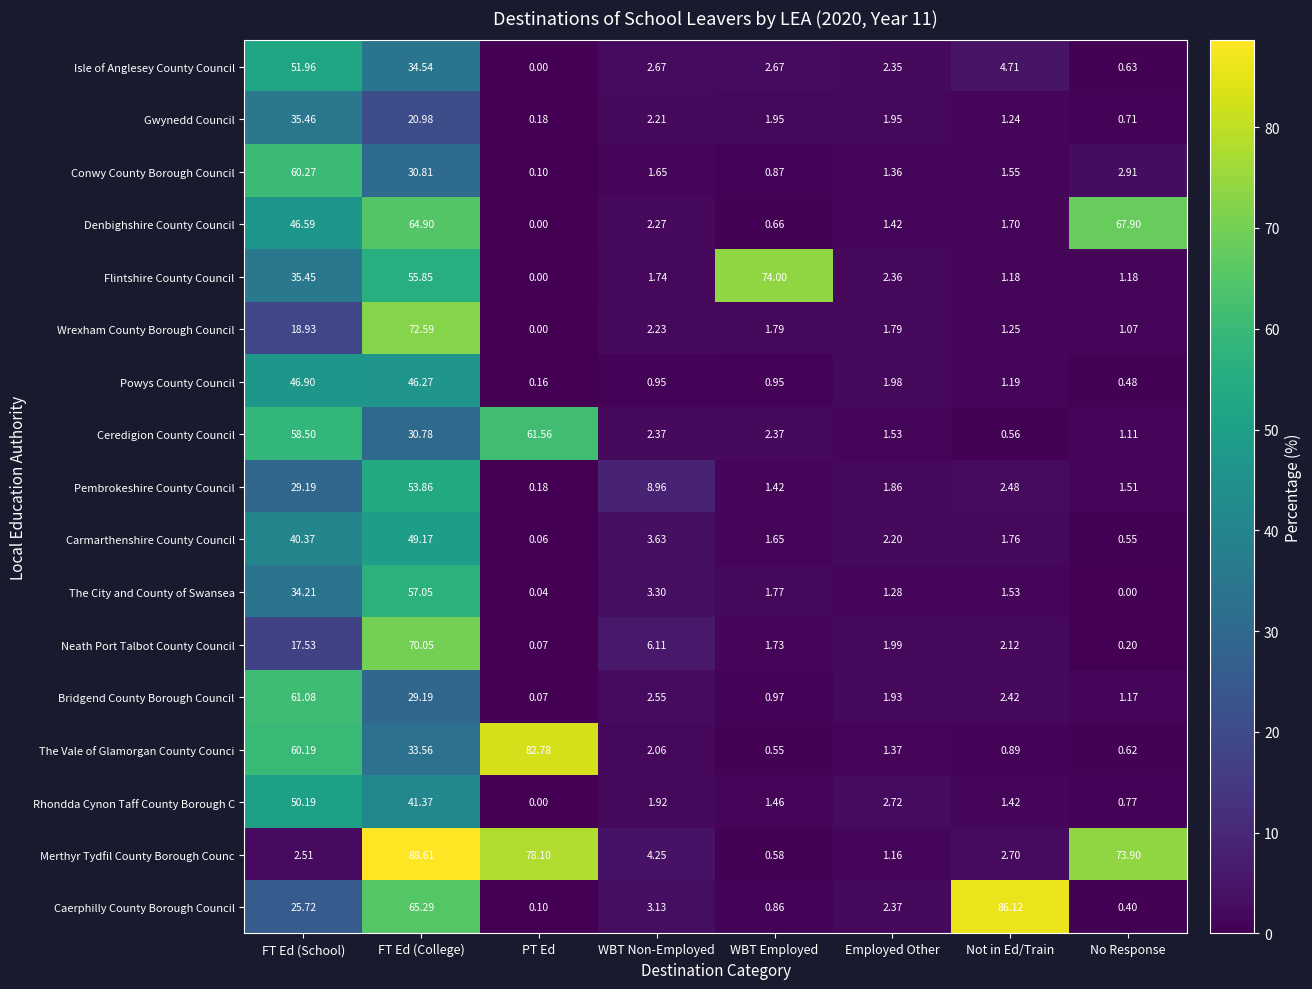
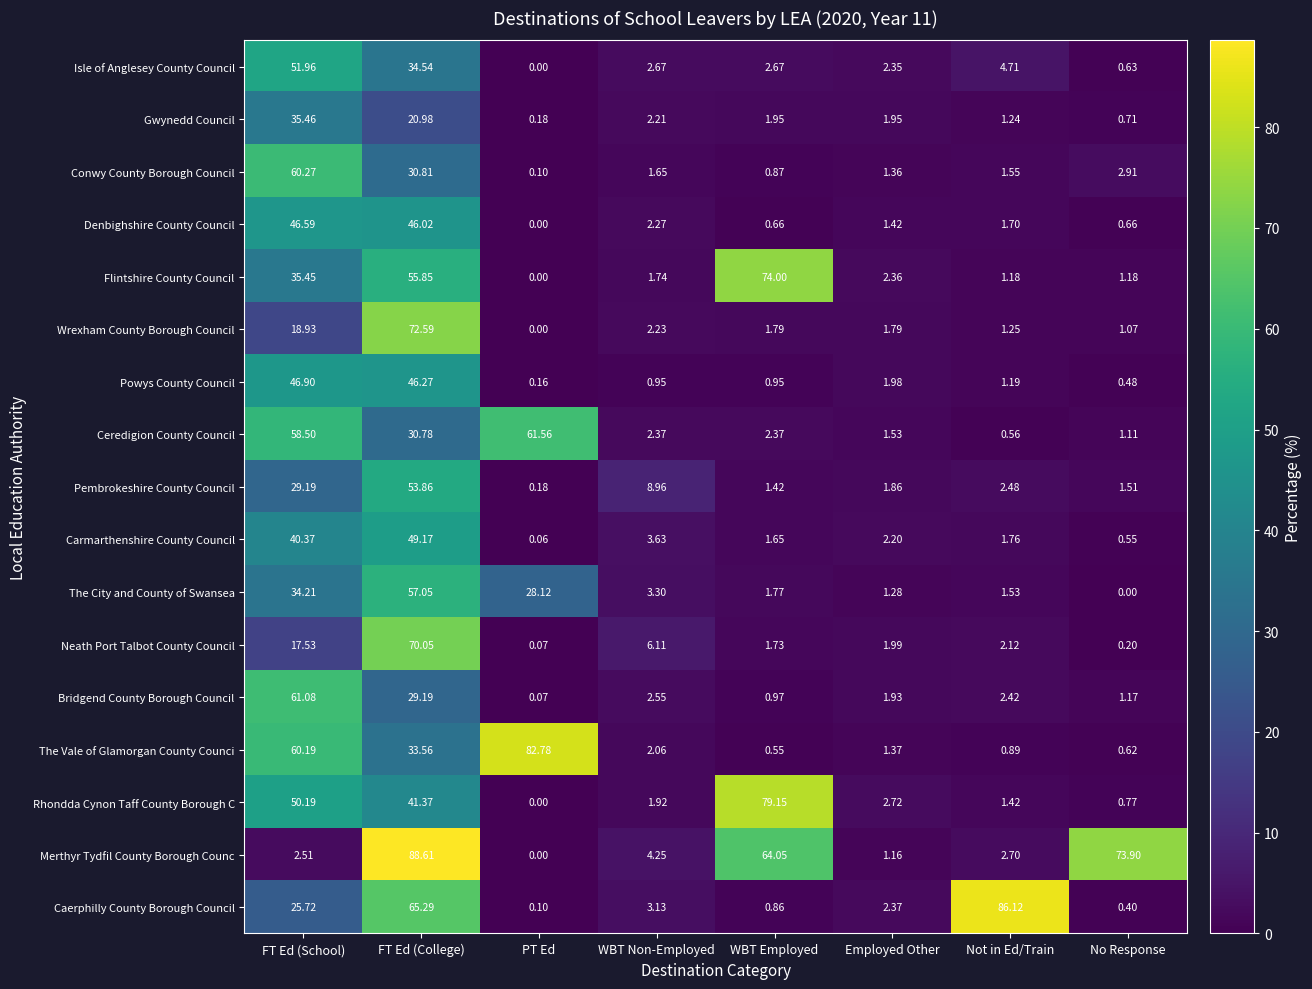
  {
    "Isle of Anglesey County Council": {
      "FT Ed (School)": 51.96,
      "FT Ed (College)": 34.54,
      "PT Ed": 0.00,
      "WBT Non-Employed": 2.67,
      "WBT Employed": 2.67,
      "Employed Other": 2.35,
      "Not in Ed/Train": 4.71,
      "No Response": 0.63
    },
    "Gwynedd Council": {
      "FT Ed (School)": 35.46,
      "FT Ed (College)": 20.98,
      "PT Ed": 0.18,
      "WBT Non-Employed": 2.21,
      "WBT Employed": 1.95,
      "Employed Other": 1.95,
      "Not in Ed/Train": 1.24,
      "No Response": 0.71
    },
    "Conwy County Borough Council": {
      "FT Ed (School)": 60.27,
      "FT Ed (College)": 30.81,
      "PT Ed": 0.10,
      "WBT Non-Employed": 1.65,
      "WBT Employed": 0.87,
      "Employed Other": 1.36,
      "Not in Ed/Train": 1.55,
      "No Response": 2.91
    },
    "Denbighshire County Council": {
      "FT Ed (School)": 46.59,
-     "FT Ed (College)": 64.90,
+     "FT Ed (College)": 46.02,
      "PT Ed": 0.00,
      "WBT Non-Employed": 2.27,
      "WBT Employed": 0.66,
      "Employed Other": 1.42,
      "Not in Ed/Train": 1.70,
-     "No Response": 67.90
+     "No Response": 0.66
    },
    "Flintshire County Council": {
      "FT Ed (School)": 35.45,
      "FT Ed (College)": 55.85,
      "PT Ed": 0.00,
      "WBT Non-Employed": 1.74,
      "WBT Employed": 74.00,
      "Employed Other": 2.36,
      "Not in Ed/Train": 1.18,
      "No Response": 1.18
    },
    "Wrexham County Borough Council": {
      "FT Ed (School)": 18.93,
      "FT Ed (College)": 72.59,
      "PT Ed": 0.00,
      "WBT Non-Employed": 2.23,
      "WBT Employed": 1.79,
      "Employed Other": 1.79,
      "Not in Ed/Train": 1.25,
      "No Response": 1.07
    },
    "Powys County Council": {
      "FT Ed (School)": 46.90,
      "FT Ed (College)": 46.27,
      "PT Ed": 0.16,
      "WBT Non-Employed": 0.95,
      "WBT Employed": 0.95,
      "Employed Other": 1.98,
      "Not in Ed/Train": 1.19,
      "No Response": 0.48
    },
    "Ceredigion County Council": {
      "FT Ed (School)": 58.50,
      "FT Ed (College)": 30.78,
      "PT Ed": 61.56,
      "WBT Non-Employed": 2.37,
      "WBT Employed": 2.37,
      "Employed Other": 1.53,
      "Not in Ed/Train": 0.56,
      "No Response": 1.11
    },
    "Pembrokeshire County Council": {
      "FT Ed (School)": 29.19,
      "FT Ed (College)": 53.86,
      "PT Ed": 0.18,
      "WBT Non-Employed": 8.96,
      "WBT Employed": 1.42,
      "Employed Other": 1.86,
      "Not in Ed/Train": 2.48,
      "No Response": 1.51
    },
    "Carmarthenshire County Council": {
      "FT Ed (School)": 40.37,
      "FT Ed (College)": 49.17,
      "PT Ed": 0.06,
      "WBT Non-Employed": 3.63,
      "WBT Employed": 1.65,
      "Employed Other": 2.20,
      "Not in Ed/Train": 1.76,
      "No Response": 0.55
    },
    "The City and County of Swansea": {
      "FT Ed (School)": 34.21,
      "FT Ed (College)": 57.05,
-     "PT Ed": 0.04,
+     "PT Ed": 28.12,
      "WBT Non-Employed": 3.30,
      "WBT Employed": 1.77,
      "Employed Other": 1.28,
      "Not in Ed/Train": 1.53,
      "No Response": 0.00
    },
    "Neath Port Talbot County Council": {
      "FT Ed (School)": 17.53,
      "FT Ed (College)": 70.05,
      "PT Ed": 0.07,
      "WBT Non-Employed": 6.11,
      "WBT Employed": 1.73,
      "Employed Other": 1.99,
      "Not in Ed/Train": 2.12,
      "No Response": 0.20
    },
    "Bridgend County Borough Council": {
      "FT Ed (School)": 61.08,
      "FT Ed (College)": 29.19,
      "PT Ed": 0.07,
      "WBT Non-Employed": 2.55,
      "WBT Employed": 0.97,
      "Employed Other": 1.93,
      "Not in Ed/Train": 2.42,
      "No Response": 1.17
    },
    "The Vale of Glamorgan County Counci": {
      "FT Ed (School)": 60.19,
      "FT Ed (College)": 33.56,
      "PT Ed": 82.78,
      "WBT Non-Employed": 2.06,
      "WBT Employed": 0.55,
      "Employed Other": 1.37,
      "Not in Ed/Train": 0.89,
      "No Response": 0.62
    },
    "Rhondda Cynon Taff County Borough C": {
      "FT Ed (School)": 50.19,
      "FT Ed (College)": 41.37,
      "PT Ed": 0.00,
      "WBT Non-Employed": 1.92,
-     "WBT Employed": 1.46,
+     "WBT Employed": 79.15,
      "Employed Other": 2.72,
      "Not in Ed/Train": 1.42,
      "No Response": 0.77
    },
    "Merthyr Tydfil County Borough Counc": {
      "FT Ed (School)": 2.51,
      "FT Ed (College)": 88.61,
-     "PT Ed": 78.10,
+     "PT Ed": 0.00,
      "WBT Non-Employed": 4.25,
-     "WBT Employed": 0.58,
+     "WBT Employed": 64.05,
      "Employed Other": 1.16,
      "Not in Ed/Train": 2.70,
      "No Response": 73.90
    },
    "Caerphilly County Borough Council": {
      "FT Ed (School)": 25.72,
      "FT Ed (College)": 65.29,
      "PT Ed": 0.10,
      "WBT Non-Employed": 3.13,
      "WBT Employed": 0.86,
      "Employed Other": 2.37,
      "Not in Ed/Train": 86.12,
      "No Response": 0.40
    }
  }
